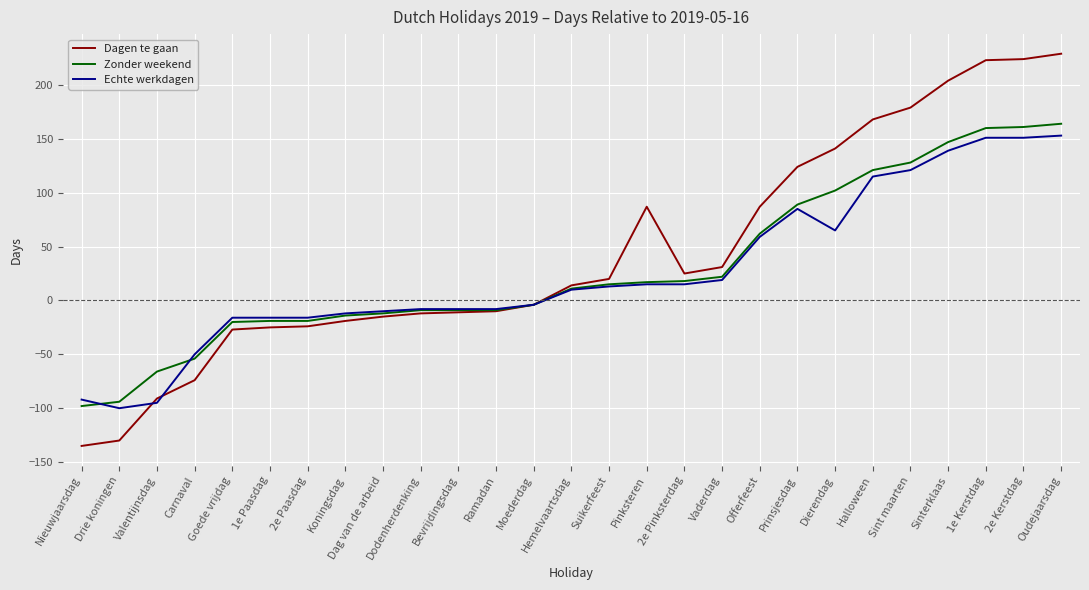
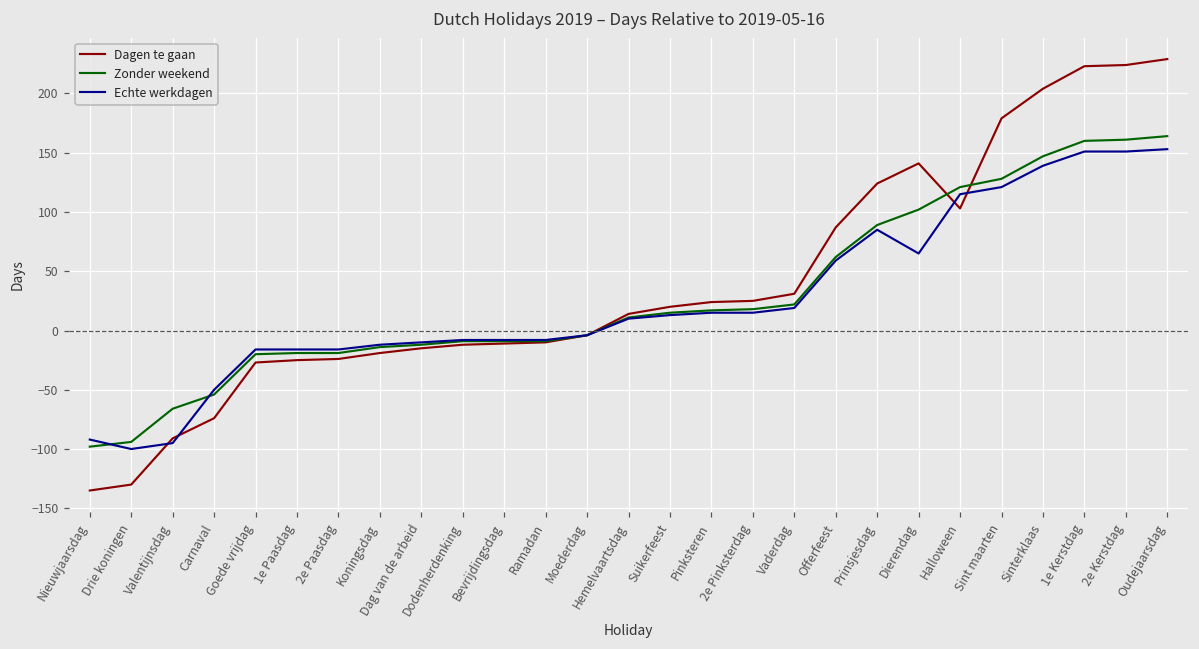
  {
    "Dagen te gaan": {
      "Nieuwjaarsdag": -135,
      "Drie koningen": -130,
      "Valentijnsdag": -91,
      "Carnaval": -74,
      "Goede vrijdag": -27,
      "1e Paasdag": -25,
      "2e Paasdag": -24,
      "Koningsdag": -19,
      "Dag van de arbeid": -15,
      "Dodenherdenking": -12,
      "Hemelvaartsdag": 14,
      "Suikerfeest": 20,
-     "Pinksteren": 87,
+     "Pinksteren": 24,
      "2e Pinksterdag": 25,
      "Vaderdag": 31,
      "Offerfeest": 87,
      "Prinsjesdag": 124,
      "Dierendag": 141,
-     "Halloween": 168,
+     "Halloween": 103,
      "Sint maarten": 179,
      "Sinterklaas": 204,
      "1e Kerstdag": 223,
      "2e Kerstdag": 224,
      "Oudejaarsdag": 229
    },
    "Zonder weekend": {
      "Nieuwjaarsdag": -98,
      "Drie koningen": -94,
      "Valentijnsdag": -66,
      "Carnaval": -54,
      "Goede vrijdag": -20,
      "1e Paasdag": -19,
      "2e Paasdag": -19,
      "2e Pinksterdag": 18,
      "Vaderdag": 22,
      "Offerfeest": 62,
      "Prinsjesdag": 89,
      "Dierendag": 102,
      "Halloween": 121,
      "Sint maarten": 128,
      "Sinterklaas": 147,
      "1e Kerstdag": 160,
      "2e Kerstdag": 161,
      "Oudejaarsdag": 164
    },
    "Echte werkdagen": {
      "Nieuwjaarsdag": -92,
      "Drie koningen": -100,
      "Valentijnsdag": -95,
      "Carnaval": -50,
      "Goede vrijdag": -16,
      "1e Paasdag": -16,
      "2e Paasdag": -16,
      "2e Pinksterdag": 15,
      "Vaderdag": 19,
      "Offerfeest": 59,
      "Prinsjesdag": 85,
      "Dierendag": 65,
      "Halloween": 115,
      "Sint maarten": 121,
      "Sinterklaas": 139,
      "1e Kerstdag": 151,
      "2e Kerstdag": 151,
      "Oudejaarsdag": 153
    }
  }
